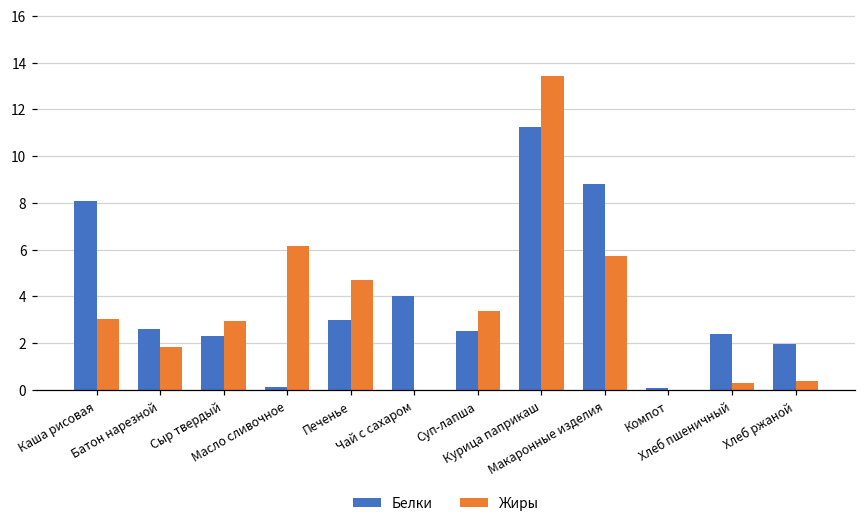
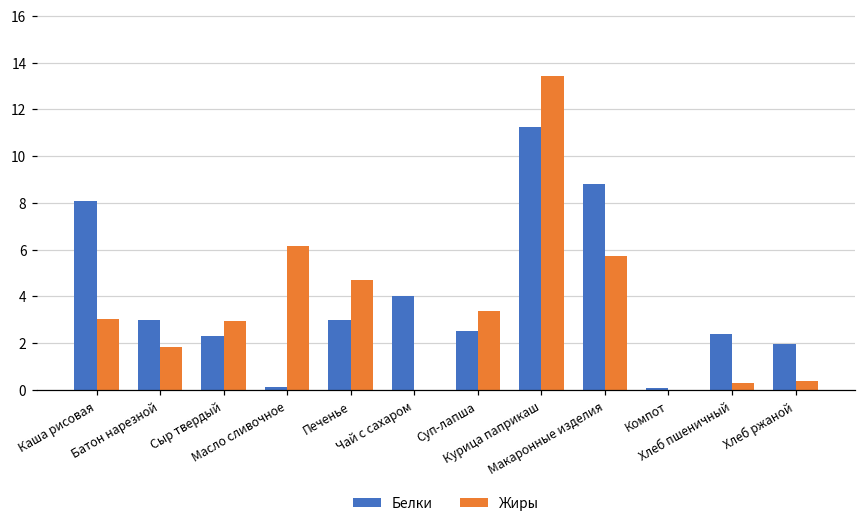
  {
    "Белки": {
      "Каша рисовая": 8.1,
-     "Батон нарезной": 2.6,
+     "Батон нарезной": 3.0,
      "Сыр твердый": 2.3,
      "Масло сливочное": 0.1,
      "Печенье": 3.0,
      "Чай с сахаром": 4.0,
      "Суп-лапша": 2.5,
      "Курица паприкаш": 11.2,
      "Макаронные изделия": 8.8,
      "Хлеб пшеничный": 2.4,
      "Хлеб ржаной": 2.0
    },
    "Жиры": {
      "Каша рисовая": 3.0,
      "Батон нарезной": 1.8,
      "Сыр твердый": 3.0,
      "Масло сливочное": 6.2,
      "Печенье": 4.7,
      "Чай с сахаром": 0.0,
      "Суп-лапша": 3.4,
      "Курица паприкаш": 13.4,
      "Макаронные изделия": 5.7,
      "Компот": 0.0,
      "Хлеб пшеничный": 0.3,
      "Хлеб ржаной": 0.4
    }
  }
